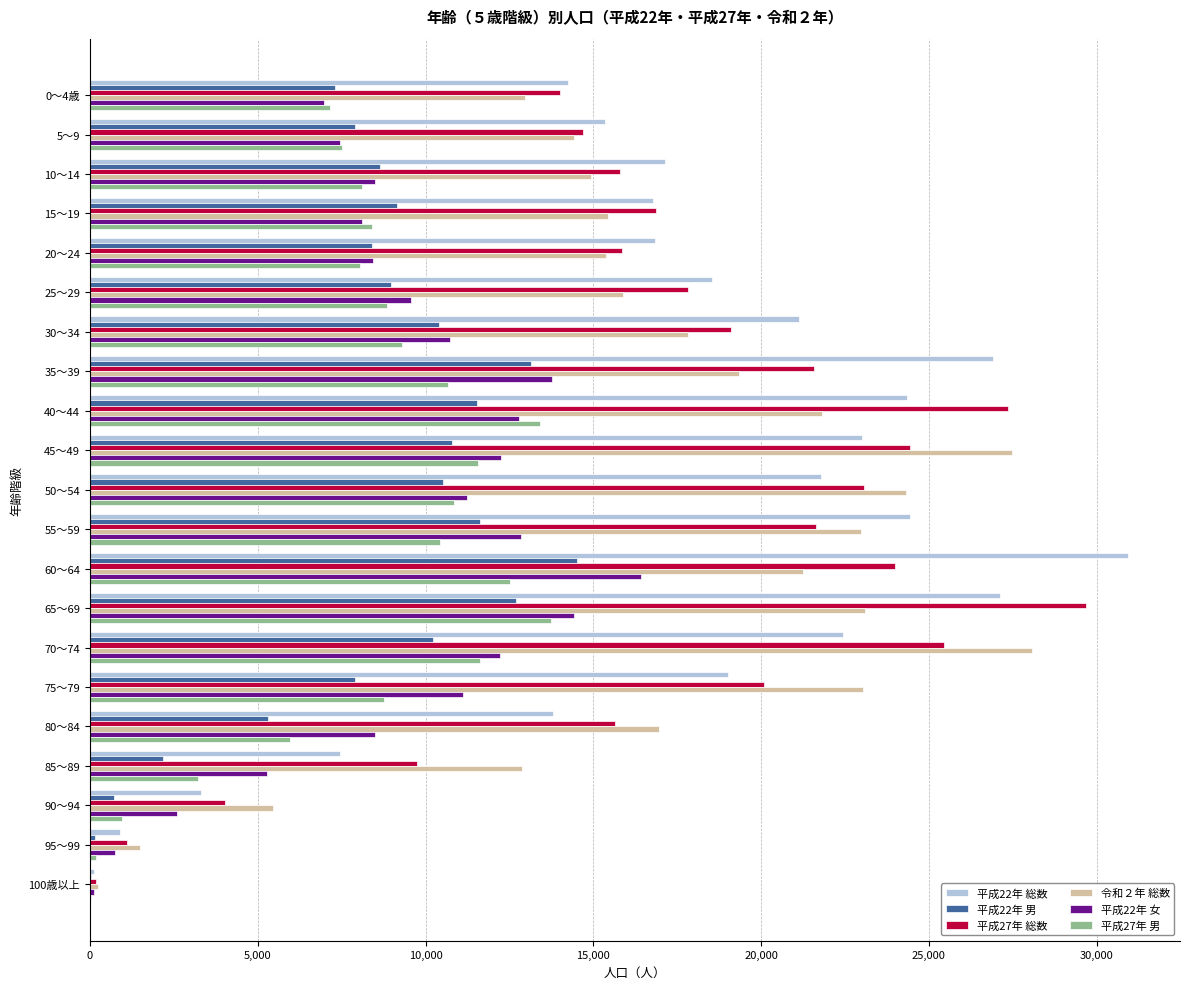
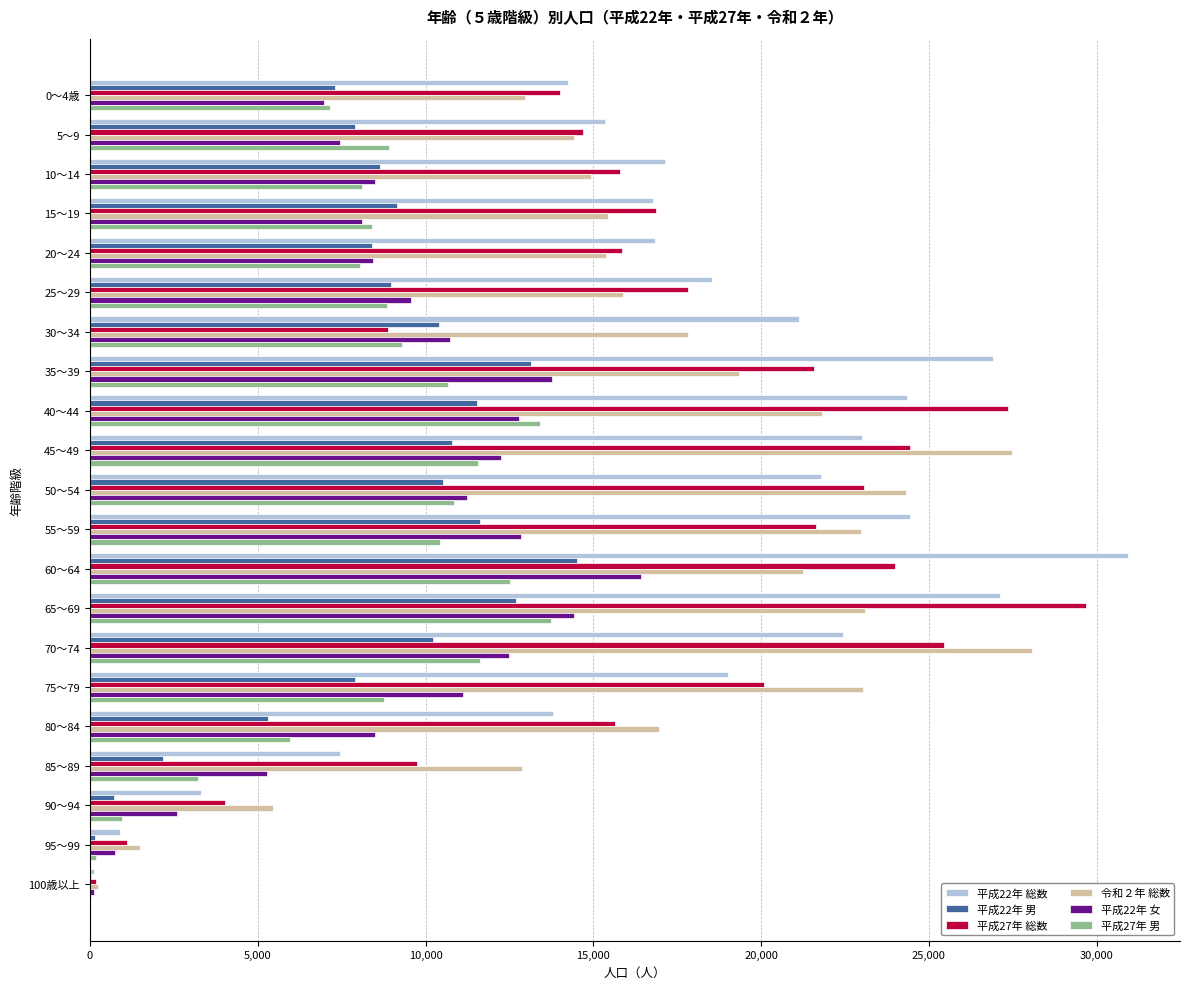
  {
    "平成22年 総数": {
      "0～4歳": "14,300",
      "5～9": "15,300",
      "10～14": "17,100",
      "15～19": "16,800",
      "20～24": "16,800",
      "25～29": "18,500",
      "30～34": "21,100",
      "35～39": "26,900",
      "40～44": "24,300",
      "45～49": "23,000",
      "50～54": "21,800",
      "55～59": "24,400",
      "60～64": "30,900",
      "65～69": "27,100",
      "70～74": "22,400",
      "75～79": "19,000",
      "80～84": "13,800",
      "85～89": "7,500",
      "90～94": "3,300",
      "95～99": "900",
      "100歳以上": "100"
    },
    "平成22年 男": {
      "0～4歳": "7,300",
      "5～9": "7,900",
      "10～14": "8,600",
      "15～19": "9,200",
      "20～24": "8,400",
      "25～29": "9,000",
      "30～34": "10,400",
      "35～39": "13,100",
      "40～44": "11,500",
      "45～49": "10,800",
      "50～54": "10,500",
      "55～59": "11,600",
      "60～64": "14,500",
      "65～69": "12,700",
      "70～74": "10,200",
      "75～79": "7,900",
      "80～84": "5,300",
      "85～89": "2,200",
      "90～94": "700",
      "95～99": "100"
    },
    "平成27年 総数": {
      "0～4歳": "14,000",
      "5～9": "14,700",
      "10～14": "15,800",
      "15～19": "16,900",
      "20～24": "15,900",
      "25～29": "17,800",
-     "30～34": "19,100",
+     "30～34": "8,900",
      "35～39": "21,600",
      "40～44": "27,400",
      "45～49": "24,400",
      "50～54": "23,100",
      "55～59": "21,600",
      "60～64": "24,000",
      "65～69": "29,700",
      "70～74": "25,400",
      "75～79": "20,100",
      "80～84": "15,700",
      "85～89": "9,700",
      "90～94": "4,000",
      "95～99": "1,100",
      "100歳以上": "200"
    },
    "令和２年 総数": {
      "0～4歳": "13,000",
      "5～9": "14,400",
      "10～14": "14,900",
      "15～19": "15,400",
      "20～24": "15,400",
      "25～29": "15,900",
      "30～34": "17,800",
      "35～39": "19,400",
      "40～44": "21,800",
      "45～49": "27,500",
      "50～54": "24,300",
      "55～59": "23,000",
      "60～64": "21,200",
      "65～69": "23,100",
      "70～74": "28,100",
      "75～79": "23,000",
      "80～84": "17,000",
      "85～89": "12,900",
      "90～94": "5,500",
      "95～99": "1,500",
      "100歳以上": "200"
    },
    "平成22年 女": {
      "0～4歳": "7,000",
      "5～9": "7,400",
      "10～14": "8,500",
      "15～19": "8,100",
      "20～24": "8,400",
      "25～29": "9,600",
      "30～34": "10,700",
      "35～39": "13,800",
      "40～44": "12,800",
      "45～49": "12,200",
      "50～54": "11,200",
      "55～59": "12,800",
      "60～64": "16,400",
      "65～69": "14,400",
-     "70～74": "12,200",
+     "70～74": "12,500",
      "75～79": "11,100",
      "80～84": "8,500",
      "85～89": "5,300",
      "90～94": "2,600",
      "95～99": "700",
      "100歳以上": "100"
    },
    "平成27年 男": {
      "0～4歳": "7,200",
-     "5～9": "7,500",
+     "5～9": "8,900",
      "10～14": "8,100",
      "15～19": "8,400",
      "20～24": "8,000",
      "25～29": "8,900",
      "30～34": "9,300",
      "35～39": "10,700",
      "40～44": "13,400",
      "45～49": "11,600",
      "50～54": "10,900",
      "55～59": "10,400",
      "60～64": "12,500",
      "65～69": "13,700",
      "70～74": "11,600",
      "75～79": "8,800",
      "80～84": "6,000",
      "85～89": "3,200",
      "90～94": "900",
      "95～99": "200"
    }
  }
